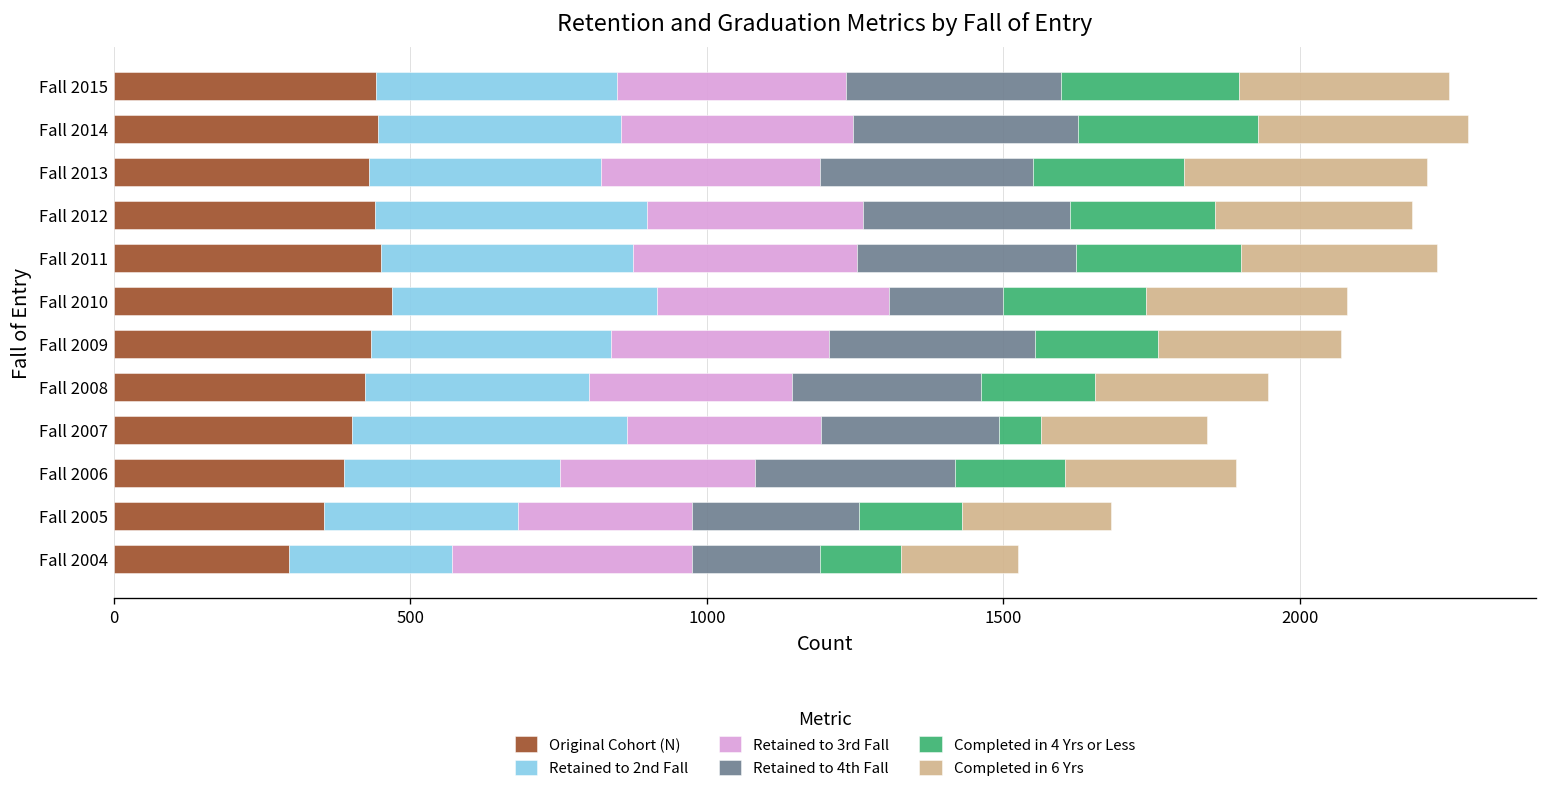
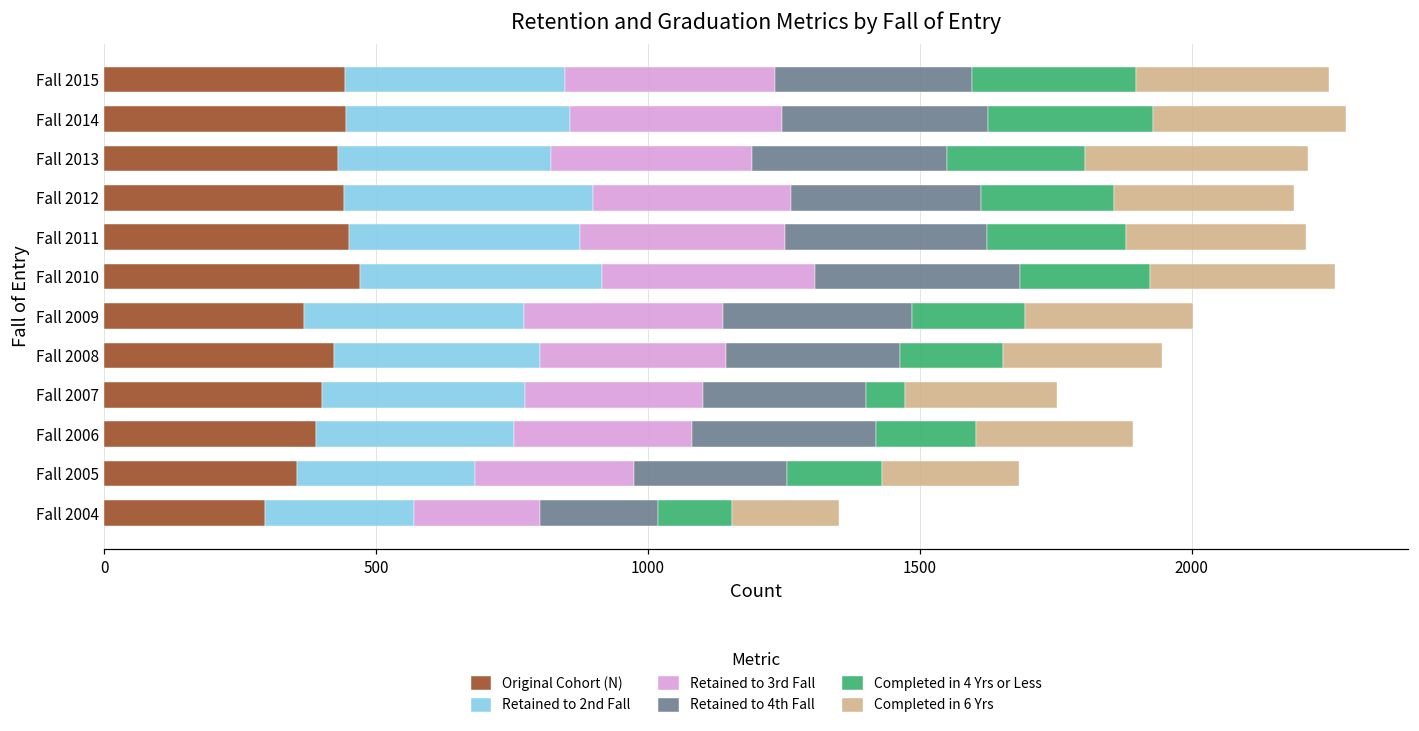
  {
    "Original Cohort (N)": {
      "Fall 2015": 440,
      "Fall 2014": 450,
      "Fall 2013": 430,
      "Fall 2012": 440,
      "Fall 2011": 450,
      "Fall 2010": 470,
-     "Fall 2009": 430,
+     "Fall 2009": 370,
      "Fall 2008": 420,
      "Fall 2007": 400,
      "Fall 2006": 390,
      "Fall 2005": 350,
      "Fall 2004": 300
    },
    "Retained to 2nd Fall": {
      "Fall 2015": 410,
      "Fall 2014": 410,
      "Fall 2013": 390,
      "Fall 2012": 460,
      "Fall 2011": 420,
      "Fall 2010": 450,
      "Fall 2009": 410,
      "Fall 2008": 380,
-     "Fall 2007": 460,
+     "Fall 2007": 370,
      "Fall 2006": 360,
      "Fall 2005": 330,
      "Fall 2004": 280
    },
    "Retained to 3rd Fall": {
      "Fall 2015": 390,
      "Fall 2014": 390,
      "Fall 2013": 370,
      "Fall 2012": 370,
      "Fall 2011": 380,
      "Fall 2010": 390,
      "Fall 2009": 370,
      "Fall 2008": 340,
      "Fall 2007": 330,
      "Fall 2006": 330,
      "Fall 2005": 290,
-     "Fall 2004": 410
+     "Fall 2004": 230
    },
    "Retained to 4th Fall": {
      "Fall 2015": 360,
      "Fall 2014": 380,
      "Fall 2013": 360,
      "Fall 2012": 350,
      "Fall 2011": 370,
-     "Fall 2010": 190,
+     "Fall 2010": 380,
      "Fall 2009": 350,
      "Fall 2008": 320,
      "Fall 2007": 300,
      "Fall 2006": 340,
      "Fall 2005": 280,
      "Fall 2004": 220
    },
    "Completed in 4 Yrs or Less": {
      "Fall 2015": 300,
      "Fall 2014": 300,
      "Fall 2013": 250,
      "Fall 2012": 240,
-     "Fall 2011": 280,
+     "Fall 2011": 260,
      "Fall 2010": 240,
      "Fall 2009": 210,
      "Fall 2008": 190,
      "Fall 2007": 70,
      "Fall 2006": 190,
      "Fall 2005": 170,
      "Fall 2004": 140
    },
    "Completed in 6 Yrs": {
      "Fall 2015": 360,
      "Fall 2014": 350,
      "Fall 2013": 410,
      "Fall 2012": 330,
      "Fall 2011": 330,
      "Fall 2010": 340,
      "Fall 2009": 310,
      "Fall 2008": 290,
      "Fall 2007": 280,
      "Fall 2006": 290,
      "Fall 2005": 250,
      "Fall 2004": 200
    }
  }
